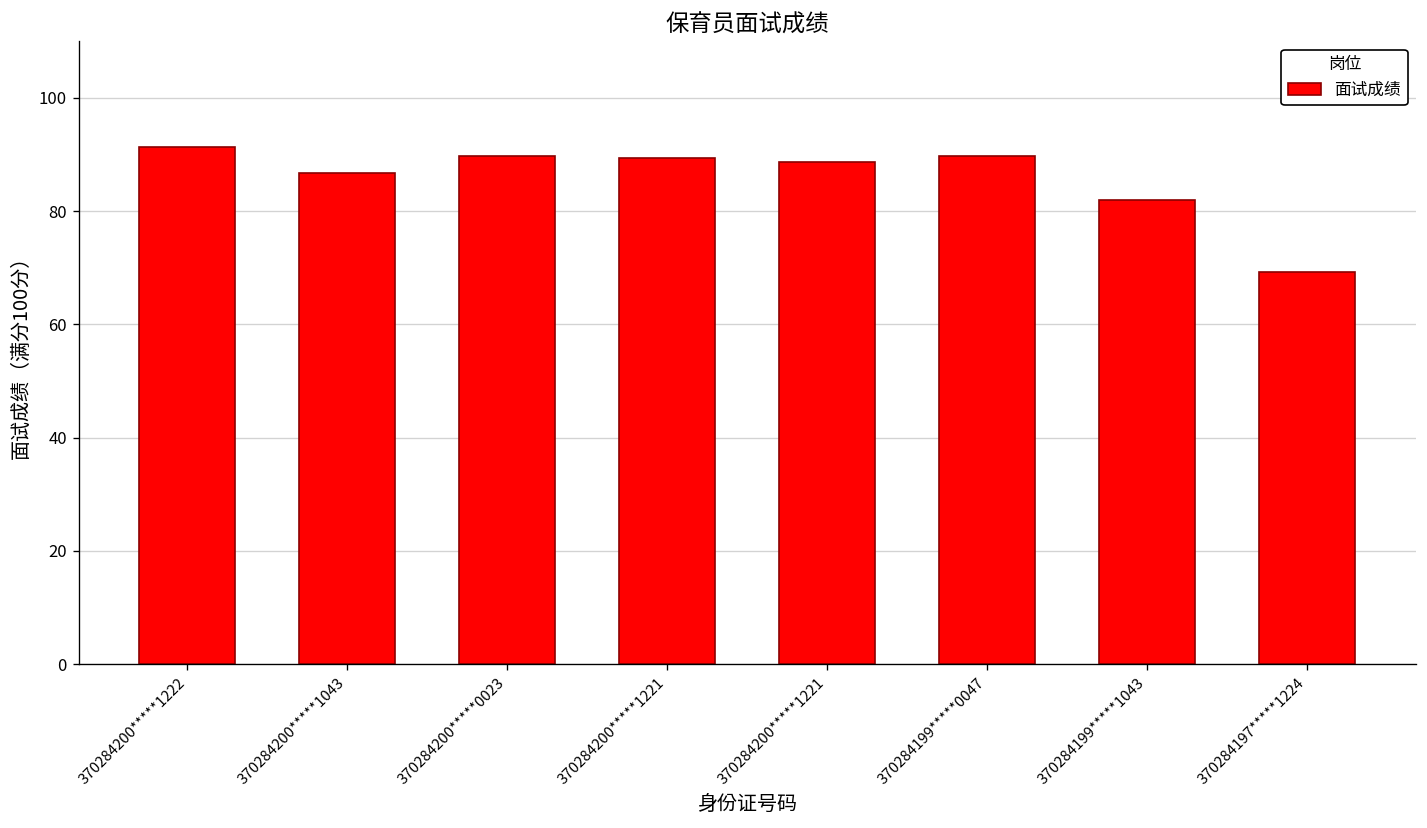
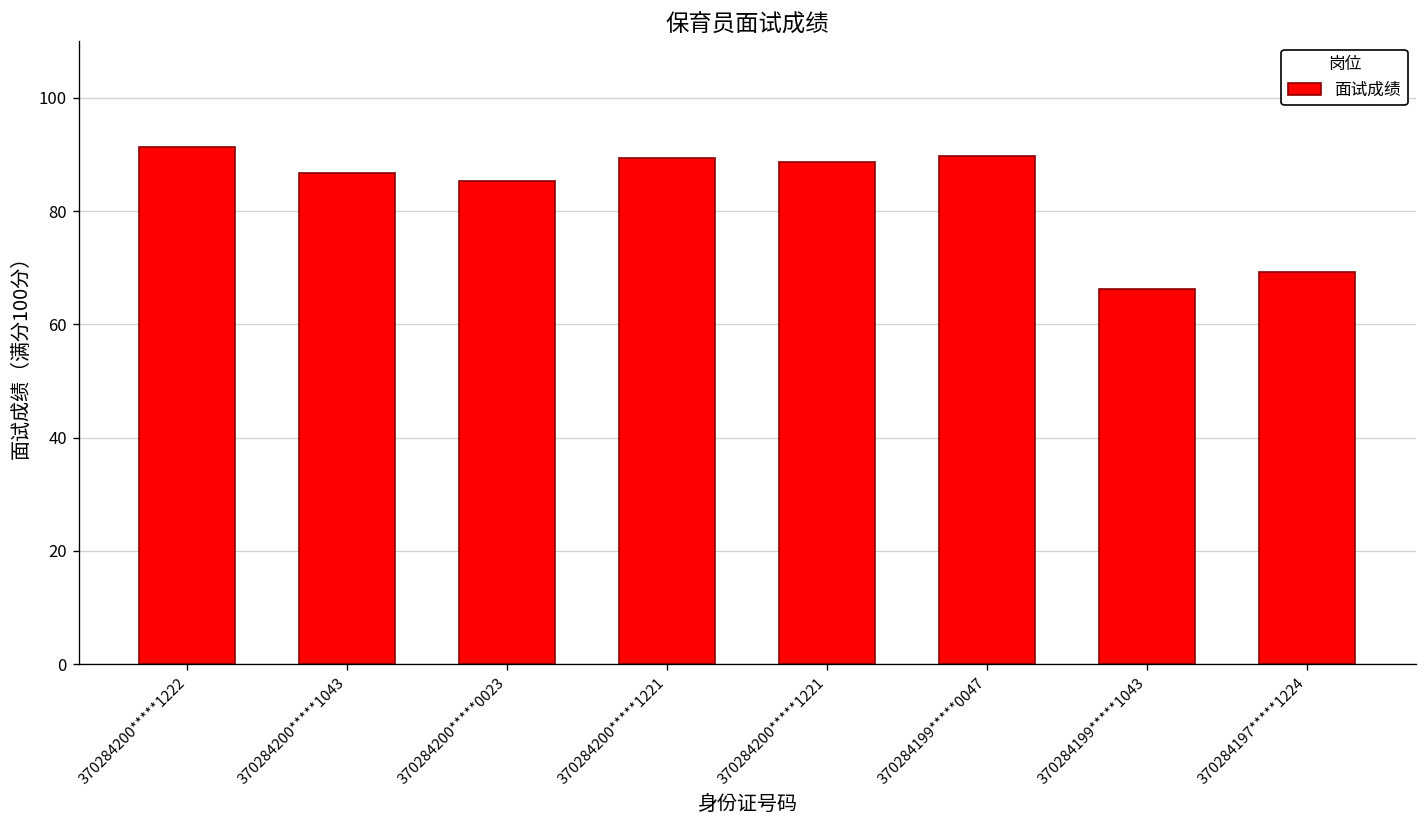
  {
    "370284200*****1222": 91,
    "370284200*****1043": 87,
-   "370284200*****0023": 90,
+   "370284200*****0023": 85,
    "370284199*****0047": 90,
-   "370284199*****1043": 82,
+   "370284199*****1043": 66,
    "370284197*****1224": 69
  }
